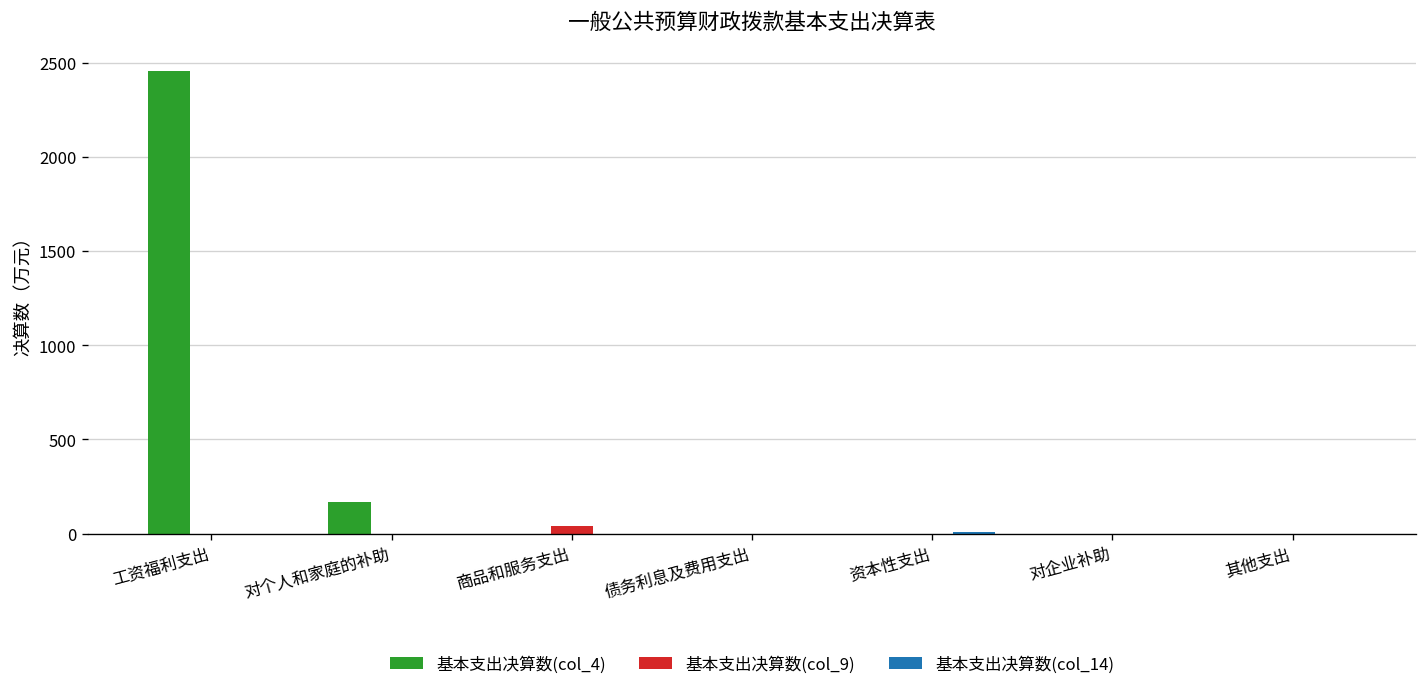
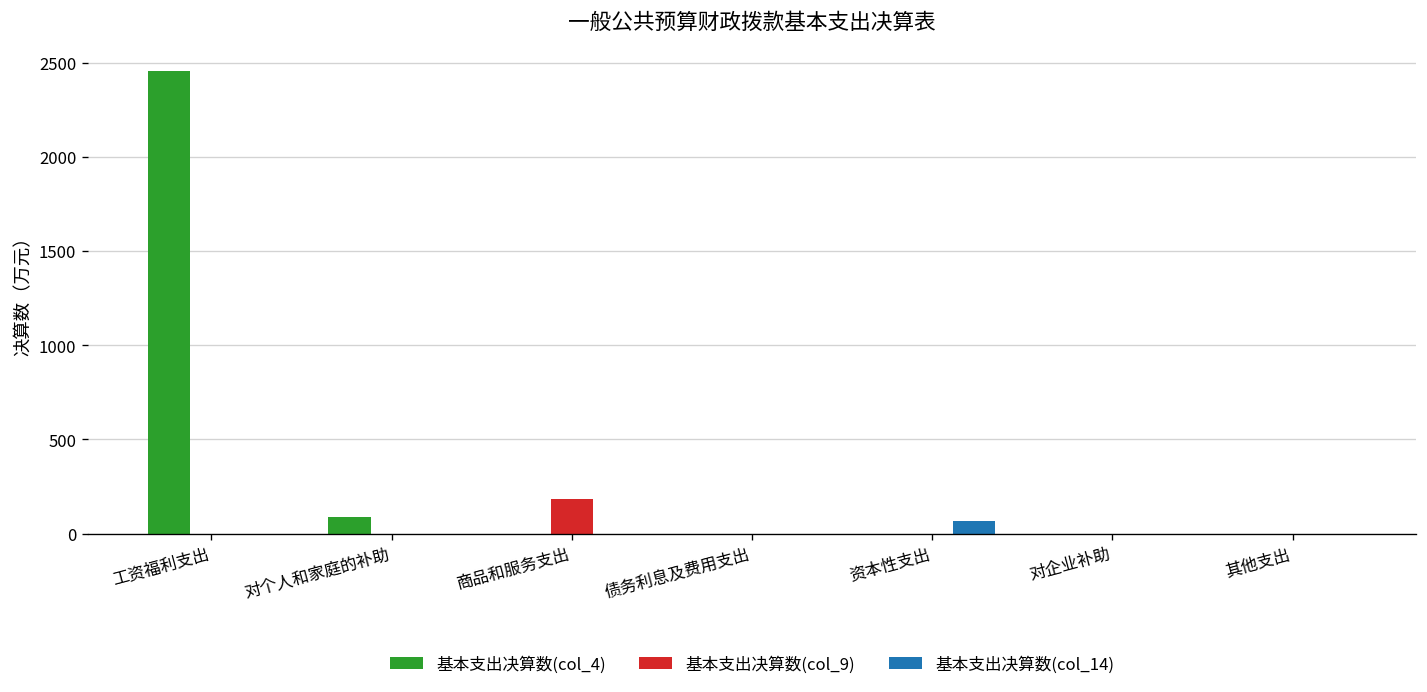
  {
    "基本支出决算数(col_4)": {
      "工资福利支出": 2460,
-     "对个人和家庭的补助": 170,
+     "对个人和家庭的补助": 90,
      "商品和服务支出": 0,
      "债务利息及费用支出": 0,
      "资本性支出": 0,
      "对企业补助": 0,
      "其他支出": 0
    },
    "基本支出决算数(col_9)": {
      "工资福利支出": 0,
      "对个人和家庭的补助": 0,
-     "商品和服务支出": 40,
+     "商品和服务支出": 180,
      "债务利息及费用支出": 0,
      "资本性支出": 0,
      "对企业补助": 0,
      "其他支出": 0
    },
    "基本支出决算数(col_14)": {
      "工资福利支出": 0,
      "对个人和家庭的补助": 0,
      "商品和服务支出": 0,
      "债务利息及费用支出": 0,
-     "资本性支出": 10,
+     "资本性支出": 70,
      "对企业补助": 0,
      "其他支出": 0
    }
  }
